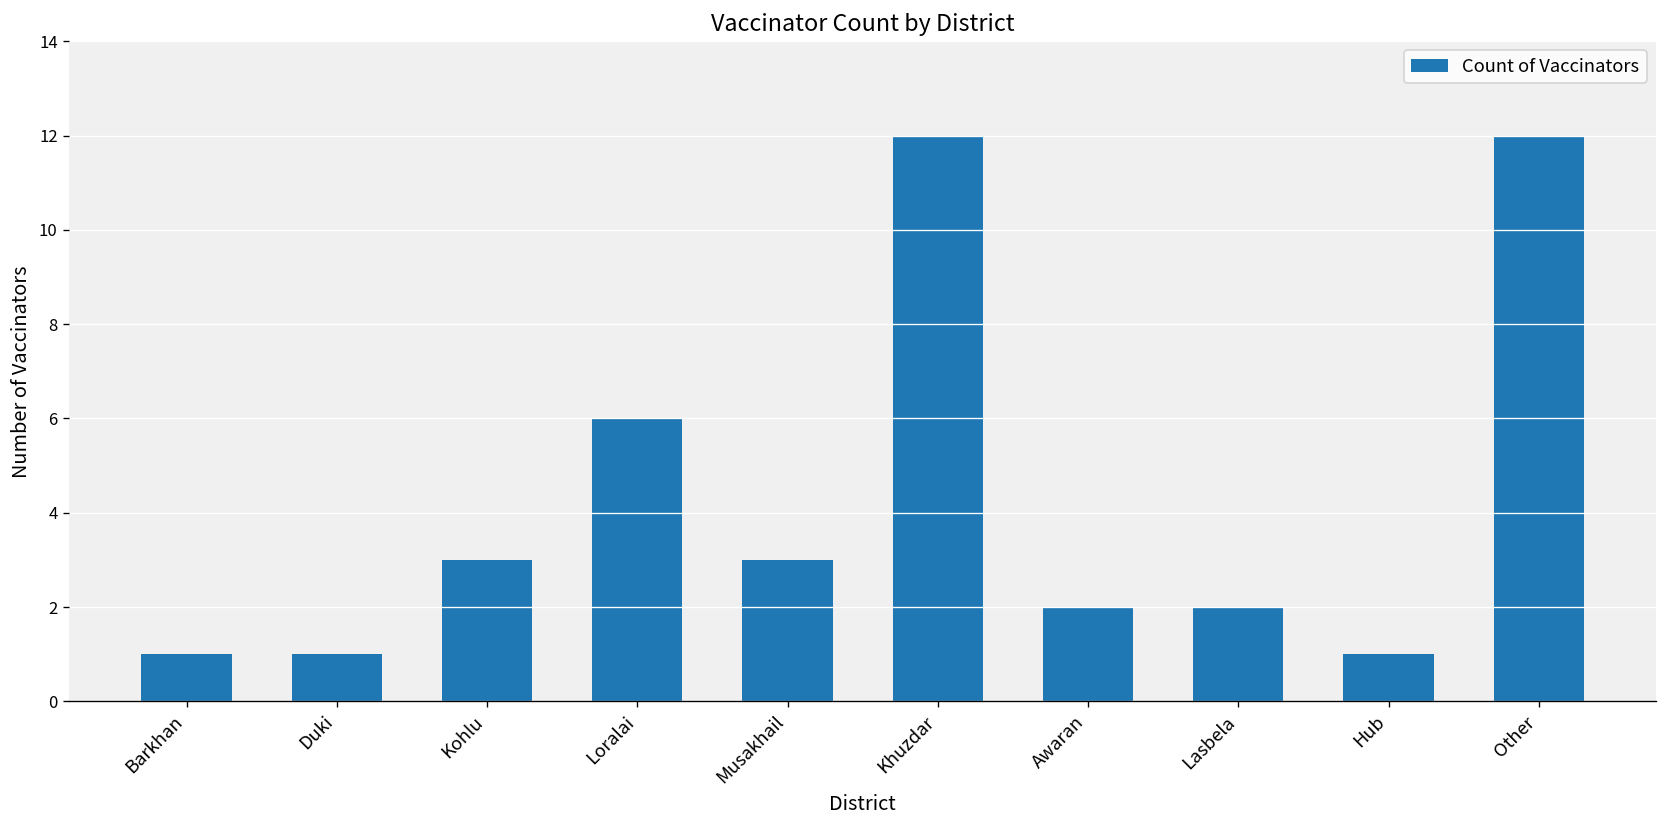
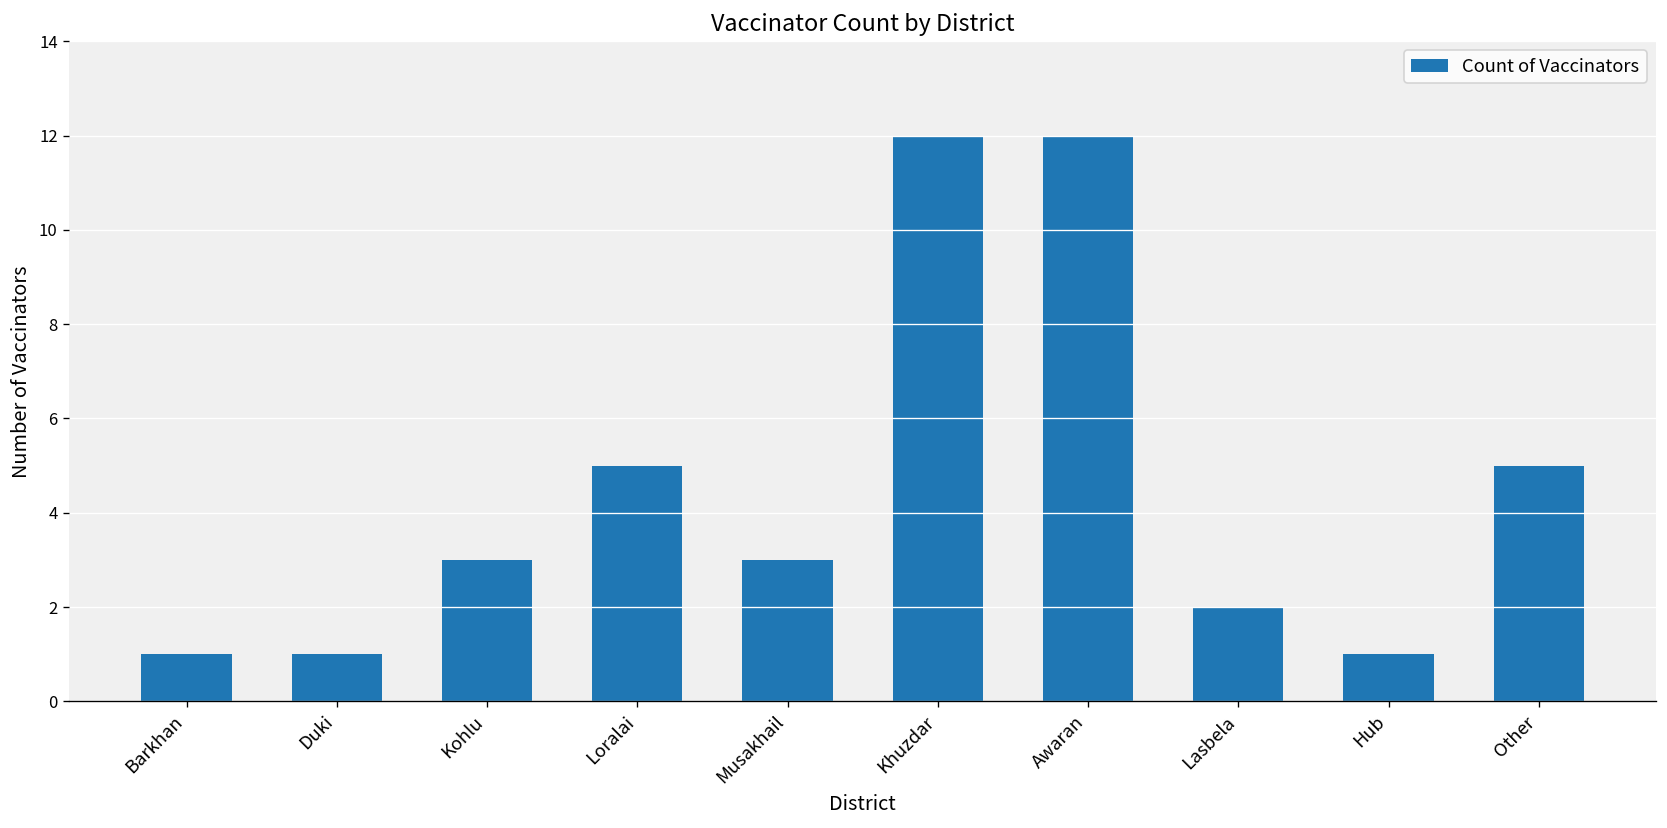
  {
    "Barkhan": 1,
    "Duki": 1,
    "Kohlu": 3,
-   "Loralai": 6,
+   "Loralai": 5,
    "Musakhail": 3,
    "Khuzdar": 12,
-   "Awaran": 2,
+   "Awaran": 12,
    "Lasbela": 2,
    "Hub": 1,
-   "Other": 12
+   "Other": 5
  }
